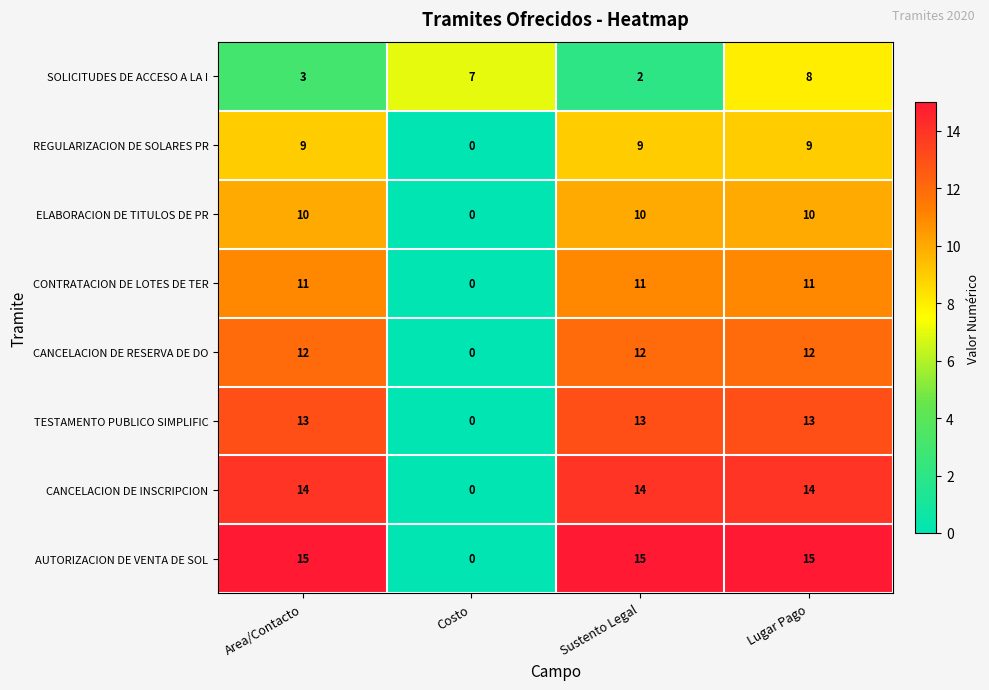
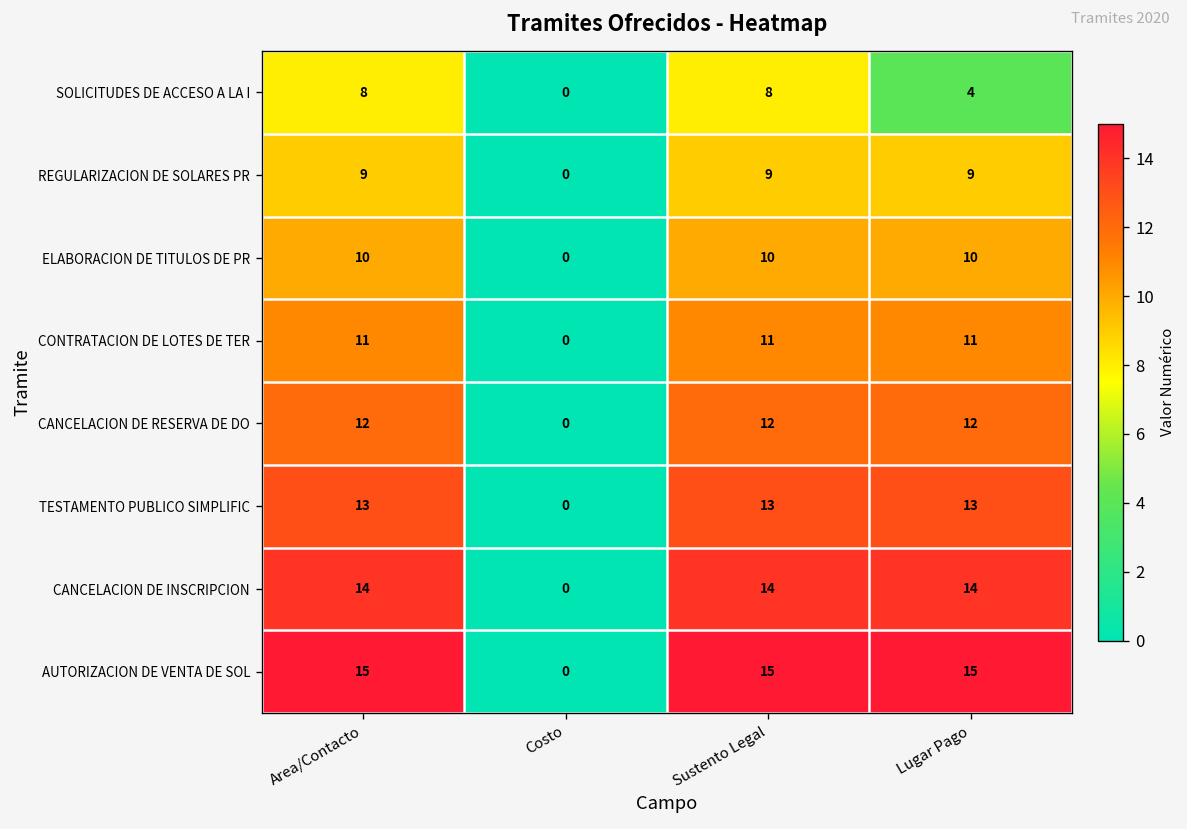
  {
    "SOLICITUDES DE ACCESO A LA I": {
-     "Area/Contacto": 3,
-     "Costo": 7,
-     "Sustento Legal": 2,
-     "Lugar Pago": 8
+     "Area/Contacto": 8,
+     "Costo": 0,
+     "Sustento Legal": 8,
+     "Lugar Pago": 4
    },
    "REGULARIZACION DE SOLARES PR": {
      "Area/Contacto": 9,
      "Costo": 0,
      "Sustento Legal": 9,
      "Lugar Pago": 9
    },
    "ELABORACION DE TITULOS DE PR": {
      "Area/Contacto": 10,
      "Costo": 0,
      "Sustento Legal": 10,
      "Lugar Pago": 10
    },
    "CONTRATACION DE LOTES DE TER": {
      "Area/Contacto": 11,
      "Costo": 0,
      "Sustento Legal": 11,
      "Lugar Pago": 11
    },
    "CANCELACION DE RESERVA DE DO": {
      "Area/Contacto": 12,
      "Costo": 0,
      "Sustento Legal": 12,
      "Lugar Pago": 12
    },
    "TESTAMENTO PUBLICO SIMPLIFIC": {
      "Area/Contacto": 13,
      "Costo": 0,
      "Sustento Legal": 13,
      "Lugar Pago": 13
    },
    "CANCELACION DE INSCRIPCION": {
      "Area/Contacto": 14,
      "Costo": 0,
      "Sustento Legal": 14,
      "Lugar Pago": 14
    },
    "AUTORIZACION DE VENTA DE SOL": {
      "Area/Contacto": 15,
      "Costo": 0,
      "Sustento Legal": 15,
      "Lugar Pago": 15
    }
  }
